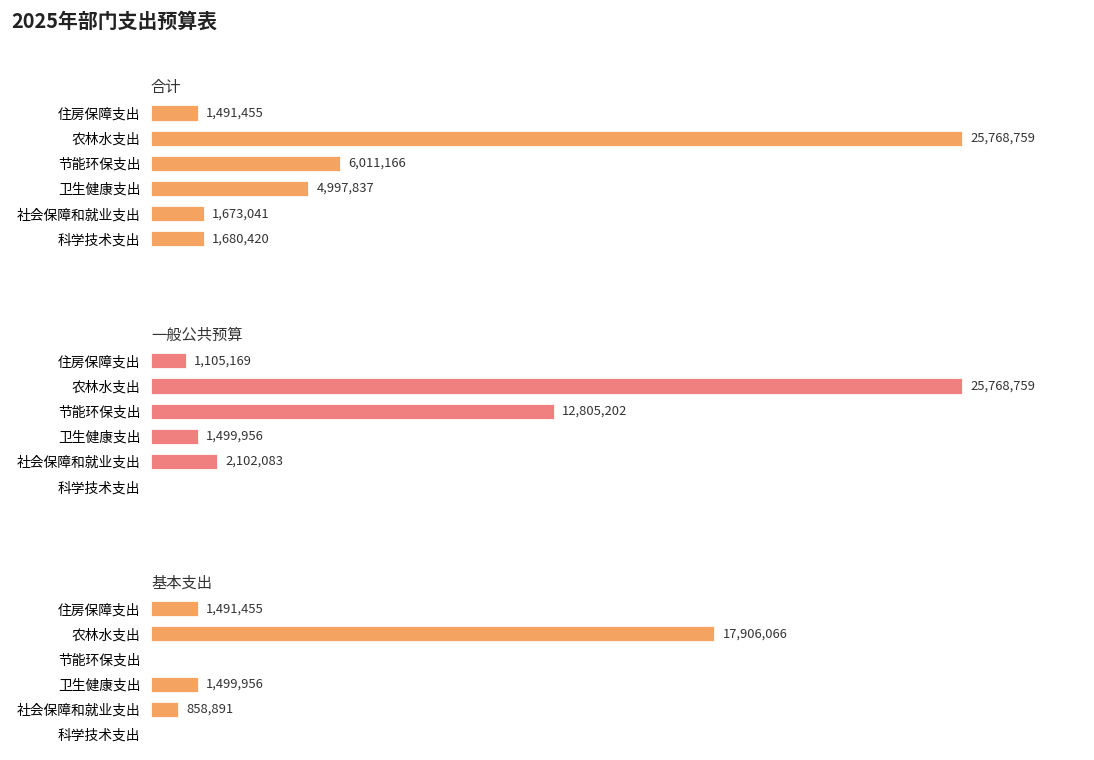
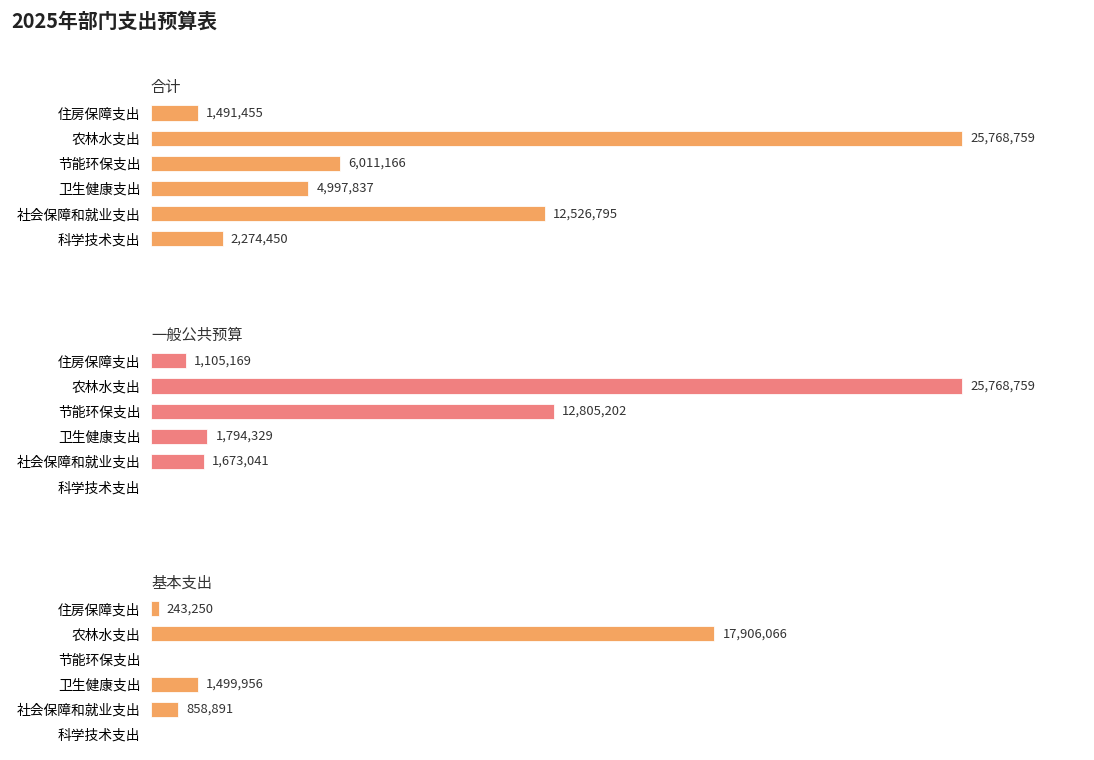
  {
    "合计": {
      "住房保障支出": "1,491,455",
      "农林水支出": "25,768,759",
      "节能环保支出": "6,011,166",
      "卫生健康支出": "4,997,837",
-     "社会保障和就业支出": "1,673,041",
-     "科学技术支出": "1,680,420"
+     "社会保障和就业支出": "12,526,795",
+     "科学技术支出": "2,274,450"
    },
    "一般公共预算": {
      "住房保障支出": "1,105,169",
      "农林水支出": "25,768,759",
      "节能环保支出": "12,805,202",
-     "卫生健康支出": "1,499,956",
-     "社会保障和就业支出": "2,102,083"
+     "卫生健康支出": "1,794,329",
+     "社会保障和就业支出": "1,673,041"
    },
    "基本支出": {
-     "住房保障支出": "1,491,455",
+     "住房保障支出": "243,250",
      "农林水支出": "17,906,066",
      "卫生健康支出": "1,499,956",
      "社会保障和就业支出": "858,891"
    }
  }
